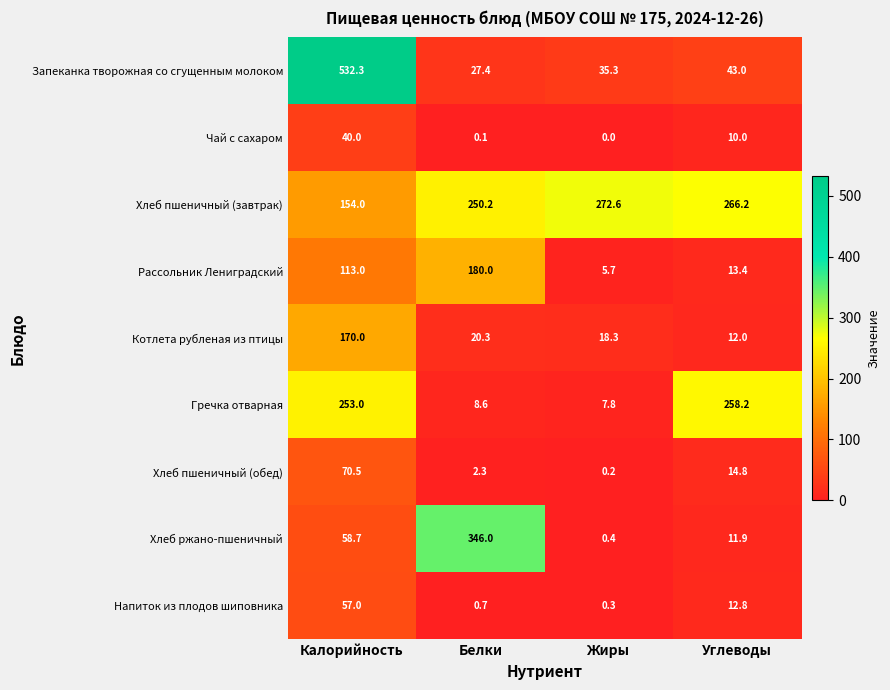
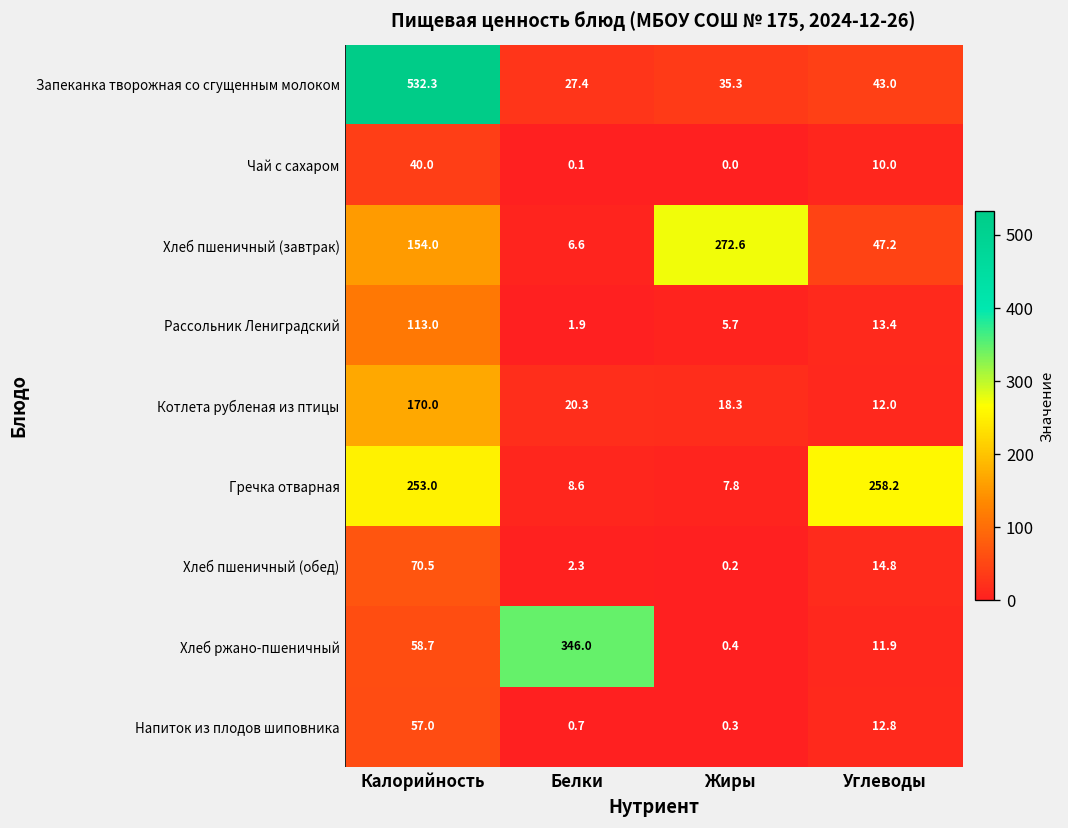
  {
    "Запеканка творожная со сгущенным молоком": {
      "Калорийность": 532.3,
      "Белки": 27.4,
      "Жиры": 35.3,
      "Углеводы": 43.0
    },
    "Чай с сахаром": {
      "Калорийность": 40.0,
      "Белки": 0.1,
      "Жиры": 0.0,
      "Углеводы": 10.0
    },
    "Хлеб пшеничный (завтрак)": {
      "Калорийность": 154.0,
-     "Белки": 250.2,
+     "Белки": 6.6,
      "Жиры": 272.6,
-     "Углеводы": 266.2
+     "Углеводы": 47.2
    },
    "Рассольник Лениградский": {
      "Калорийность": 113.0,
-     "Белки": 180.0,
+     "Белки": 1.9,
      "Жиры": 5.7,
      "Углеводы": 13.4
    },
    "Котлета рубленая из птицы": {
      "Калорийность": 170.0,
      "Белки": 20.3,
      "Жиры": 18.3,
      "Углеводы": 12.0
    },
    "Гречка отварная": {
      "Калорийность": 253.0,
      "Белки": 8.6,
      "Жиры": 7.8,
      "Углеводы": 258.2
    },
    "Хлеб пшеничный (обед)": {
      "Калорийность": 70.5,
      "Белки": 2.3,
      "Жиры": 0.2,
      "Углеводы": 14.8
    },
    "Хлеб ржано-пшеничный": {
      "Калорийность": 58.7,
      "Белки": 346.0,
      "Жиры": 0.4,
      "Углеводы": 11.9
    },
    "Напиток из плодов шиповника": {
      "Калорийность": 57.0,
      "Белки": 0.7,
      "Жиры": 0.3,
      "Углеводы": 12.8
    }
  }
